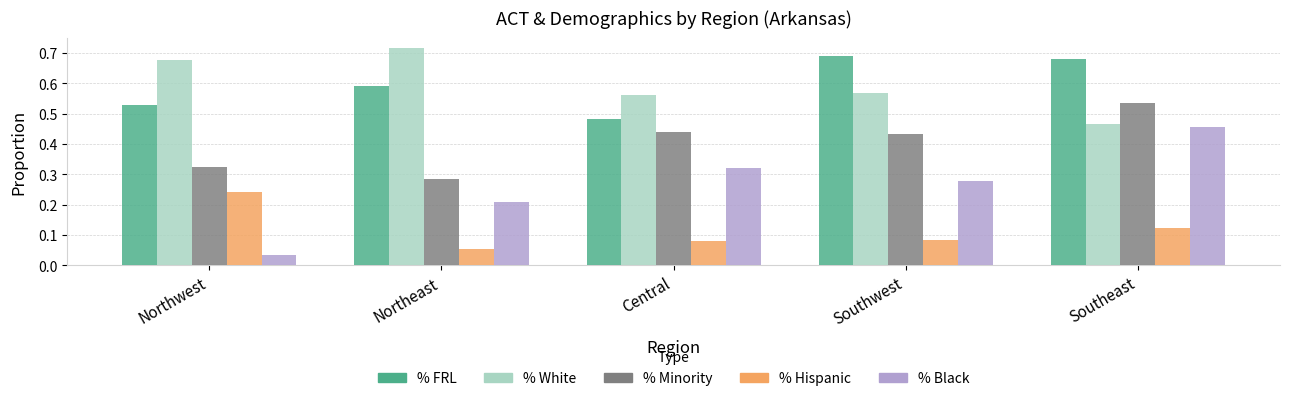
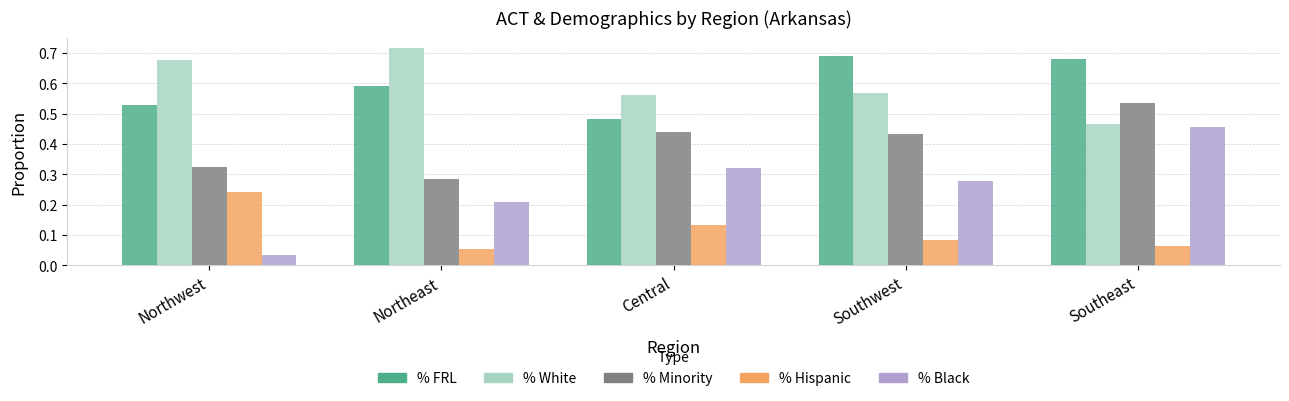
  {
    "% FRL": {
      "Northwest": 0.53,
      "Northeast": 0.59,
      "Central": 0.48,
      "Southwest": 0.69,
      "Southeast": 0.68
    },
    "% Minority": {
      "Northwest": 0.32,
      "Northeast": 0.29,
      "Central": 0.44,
      "Southwest": 0.43,
      "Southeast": 0.54
    },
    "% Hispanic": {
      "Northwest": 0.24,
      "Northeast": 0.05,
-     "Central": 0.08,
+     "Central": 0.13,
      "Southwest": 0.08,
-     "Southeast": 0.12
+     "Southeast": 0.06
    }
  }
